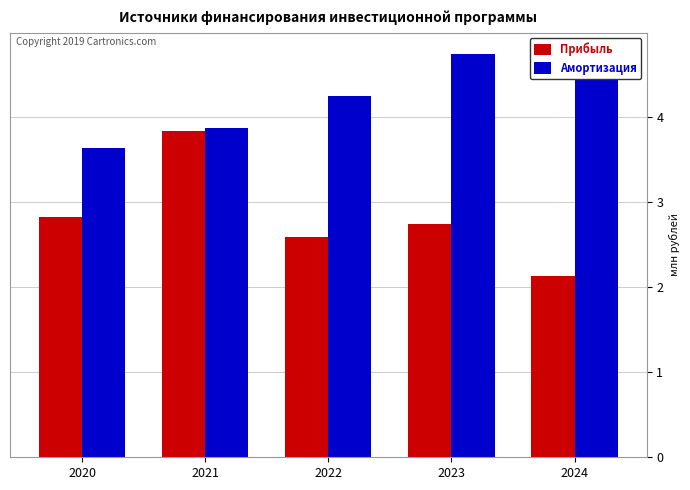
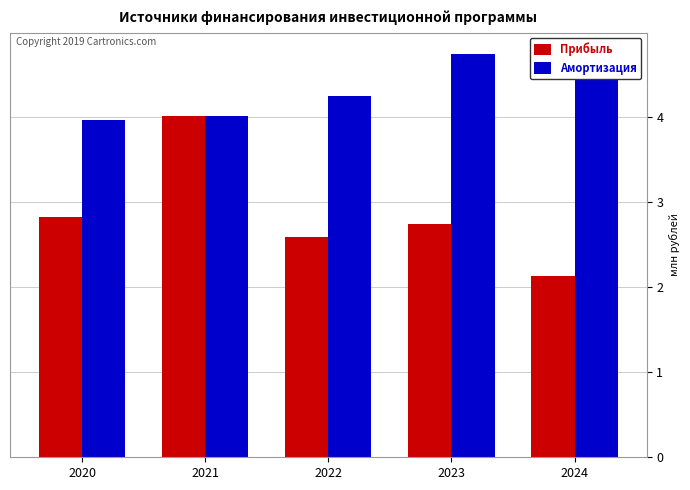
  {
    "Прибыль": {
      "2020": 2.8,
-     "2021": 3.8,
+     "2021": 4.0,
      "2022": 2.6,
      "2023": 2.7,
      "2024": 2.1
    },
    "Амортизация": {
-     "2020": 3.6,
-     "2021": 3.9,
+     "2020": 4.0,
+     "2021": 4.0,
      "2022": 4.2,
      "2023": 4.7
    }
  }
